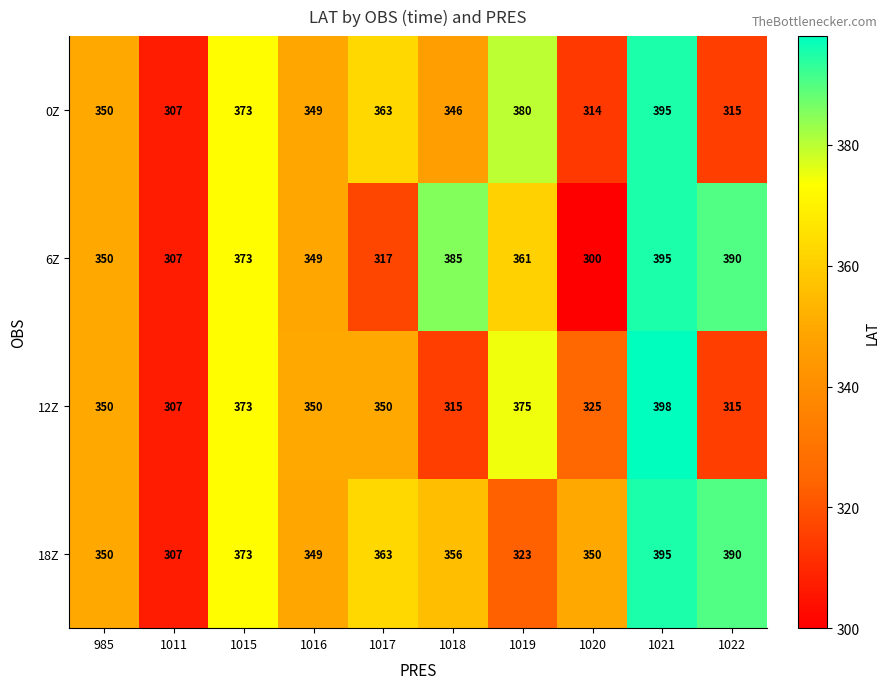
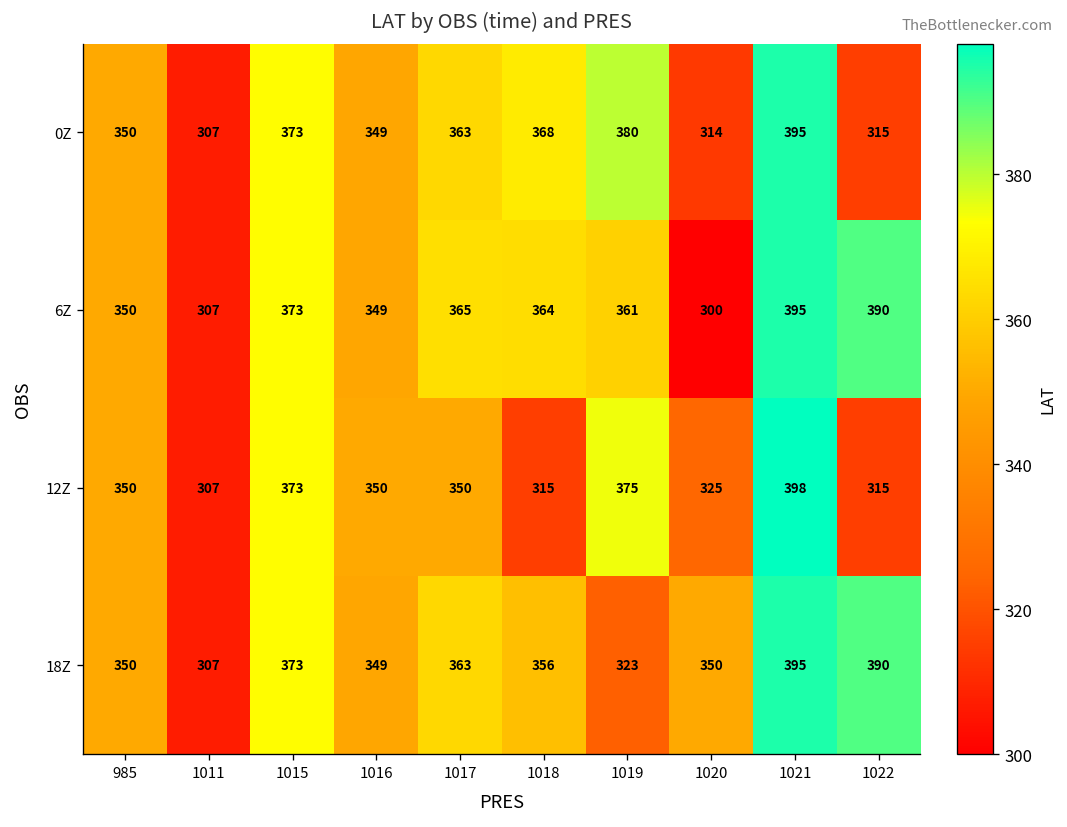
  {
    "0Z": {
      "985": 350,
      "1011": 307,
      "1015": 373,
      "1016": 349,
      "1017": 363,
-     "1018": 346,
+     "1018": 368,
      "1019": 380,
      "1020": 314,
      "1021": 395,
      "1022": 315
    },
    "6Z": {
      "985": 350,
      "1011": 307,
      "1015": 373,
      "1016": 349,
-     "1017": 317,
-     "1018": 385,
+     "1017": 365,
+     "1018": 364,
      "1019": 361,
      "1020": 300,
      "1021": 395,
      "1022": 390
    },
    "12Z": {
      "985": 350,
      "1011": 307,
      "1015": 373,
      "1016": 350,
      "1017": 350,
      "1018": 315,
      "1019": 375,
      "1020": 325,
      "1021": 398,
      "1022": 315
    },
    "18Z": {
      "985": 350,
      "1011": 307,
      "1015": 373,
      "1016": 349,
      "1017": 363,
      "1018": 356,
      "1019": 323,
      "1020": 350,
      "1021": 395,
      "1022": 390
    }
  }
